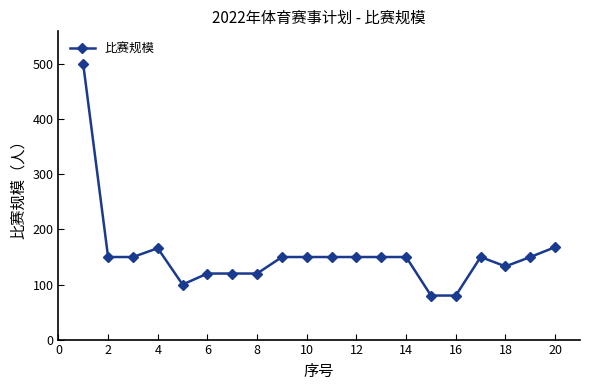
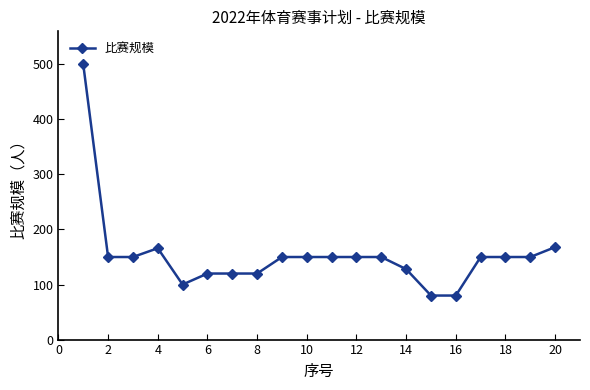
  {
    "2": 150,
    "4": 170,
    "6": 120,
    "8": 120,
    "10": 150,
    "12": 150,
-   "14": 150,
+   "14": 130,
    "16": 80,
-   "18": 130,
+   "18": 150,
    "20": 170
  }
